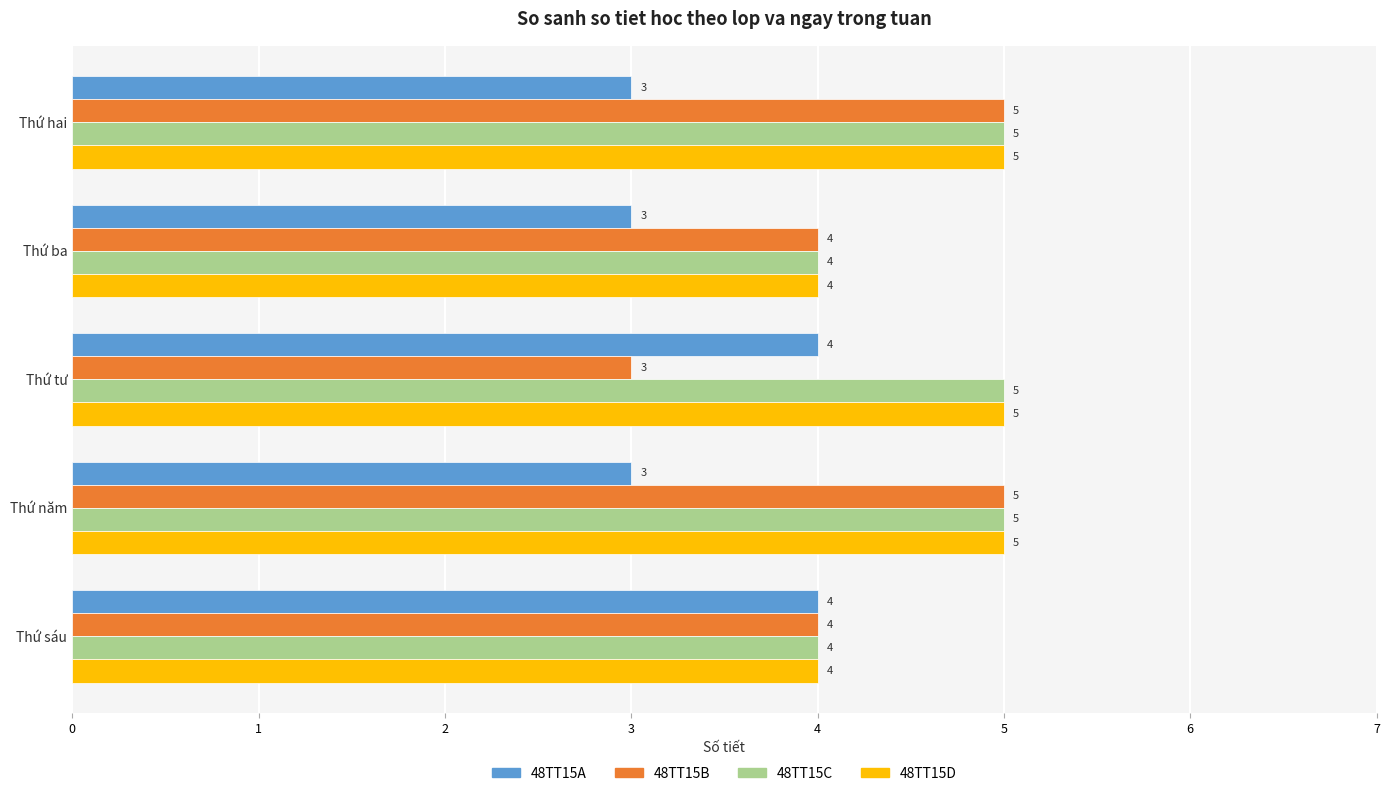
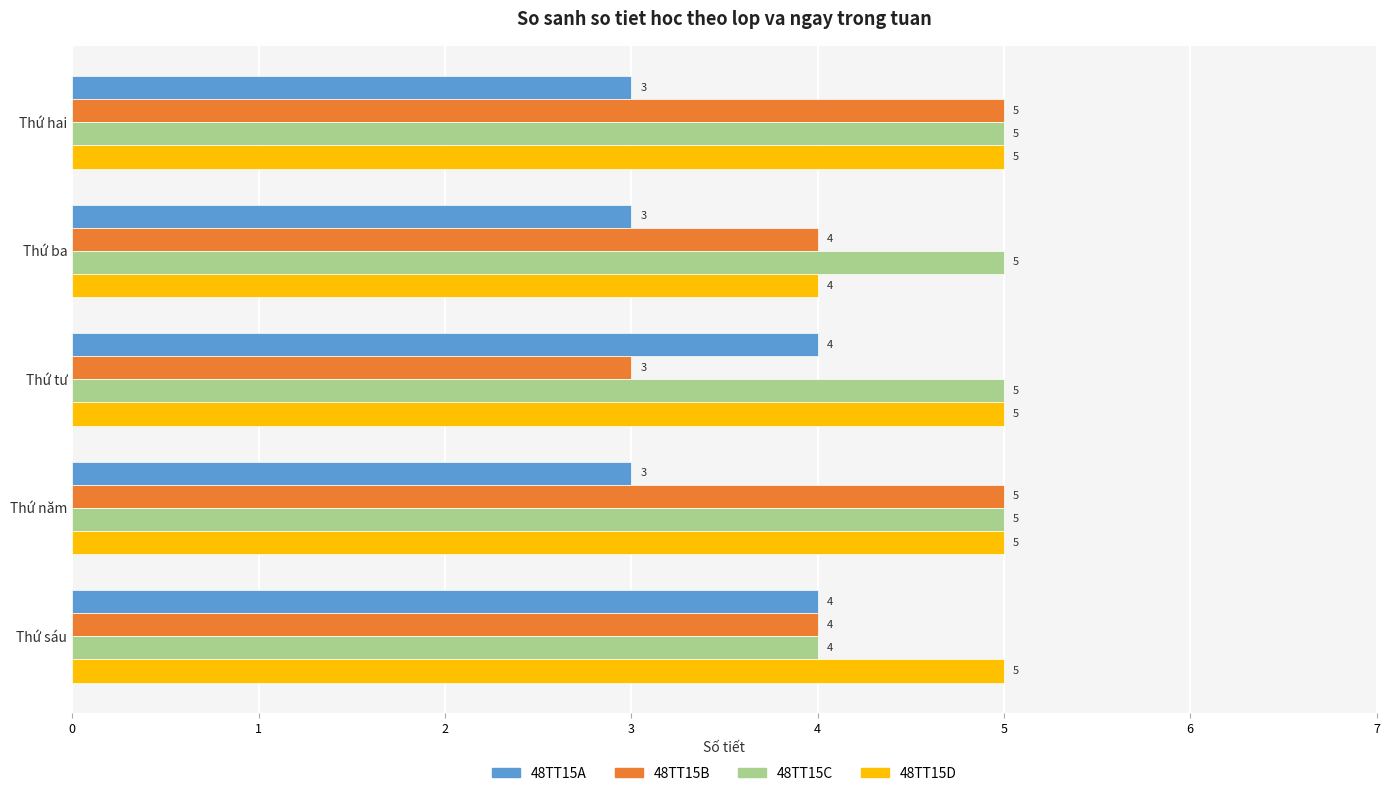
  {
    "48TT15A": {
      "Thứ hai": 3,
      "Thứ ba": 3,
      "Thứ tư": 4,
      "Thứ năm": 3,
      "Thứ sáu": 4
    },
    "48TT15B": {
      "Thứ hai": 5,
      "Thứ ba": 4,
      "Thứ tư": 3,
      "Thứ năm": 5,
      "Thứ sáu": 4
    },
    "48TT15C": {
      "Thứ hai": 5,
-     "Thứ ba": 4,
+     "Thứ ba": 5,
      "Thứ tư": 5,
      "Thứ năm": 5,
      "Thứ sáu": 4
    },
    "48TT15D": {
      "Thứ hai": 5,
      "Thứ ba": 4,
      "Thứ tư": 5,
      "Thứ năm": 5,
-     "Thứ sáu": 4
+     "Thứ sáu": 5
    }
  }
